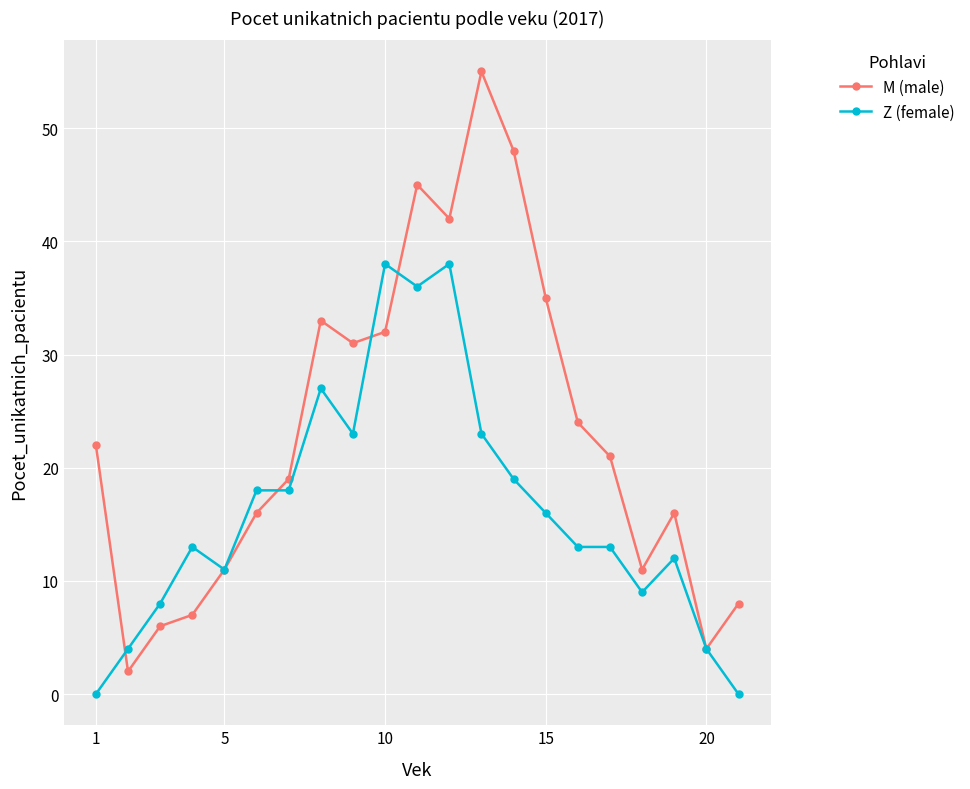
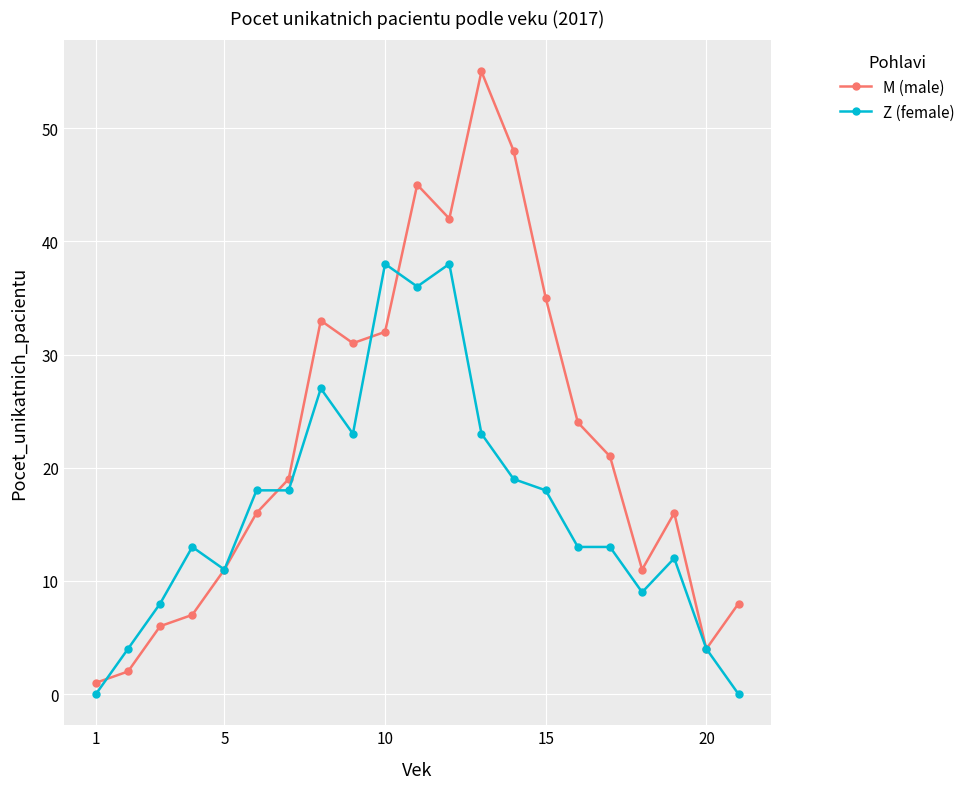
  {
    "M (male)": {
-     "1": 22,
+     "1": 1,
      "10": 32,
      "15": 35
    },
    "Z (female)": {
      "1": 0,
      "10": 38,
-     "15": 16
+     "15": 18
    }
  }
